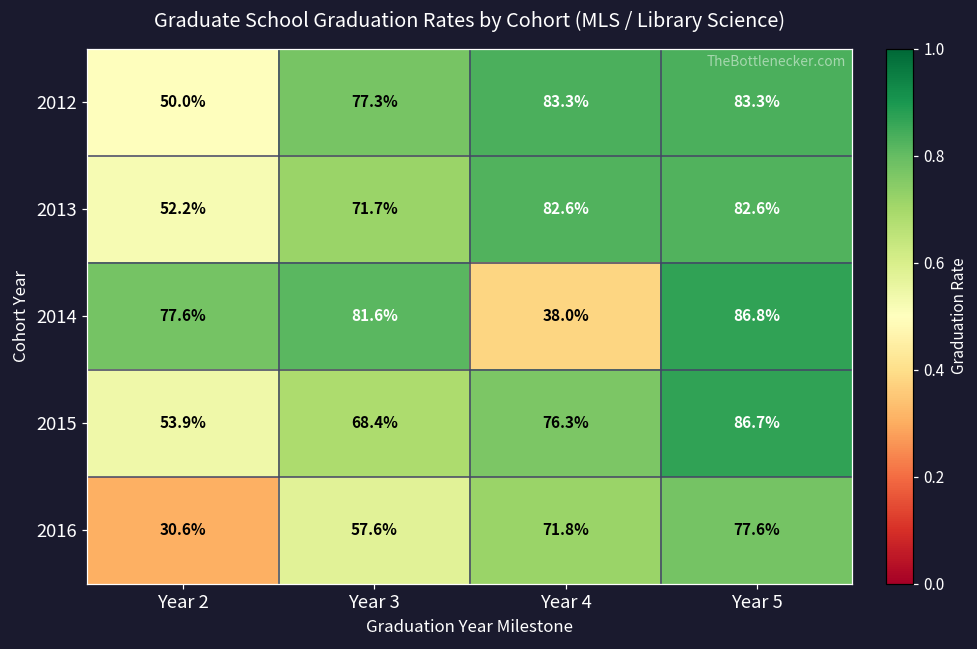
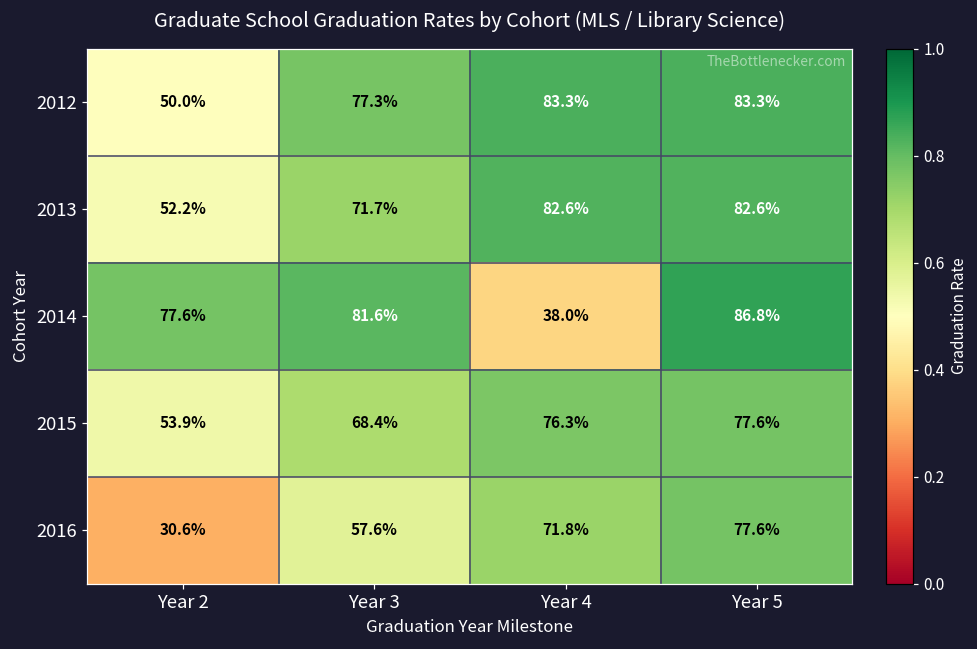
  {
    "2012": {
      "Year 2": "50.0%",
      "Year 3": "77.3%",
      "Year 4": "83.3%"
    },
    "2013": {
      "Year 2": "52.2%",
      "Year 3": "71.7%",
      "Year 4": "82.6%",
      "Year 5": "82.6%"
    },
    "2014": {
      "Year 2": "77.6%",
      "Year 3": "81.6%",
      "Year 4": "38.0%",
      "Year 5": "86.8%"
    },
    "2015": {
      "Year 2": "53.9%",
      "Year 3": "68.4%",
      "Year 4": "76.3%",
-     "Year 5": "86.7%"
+     "Year 5": "77.6%"
    },
    "2016": {
      "Year 2": "30.6%",
      "Year 3": "57.6%",
      "Year 4": "71.8%",
      "Year 5": "77.6%"
    }
  }
